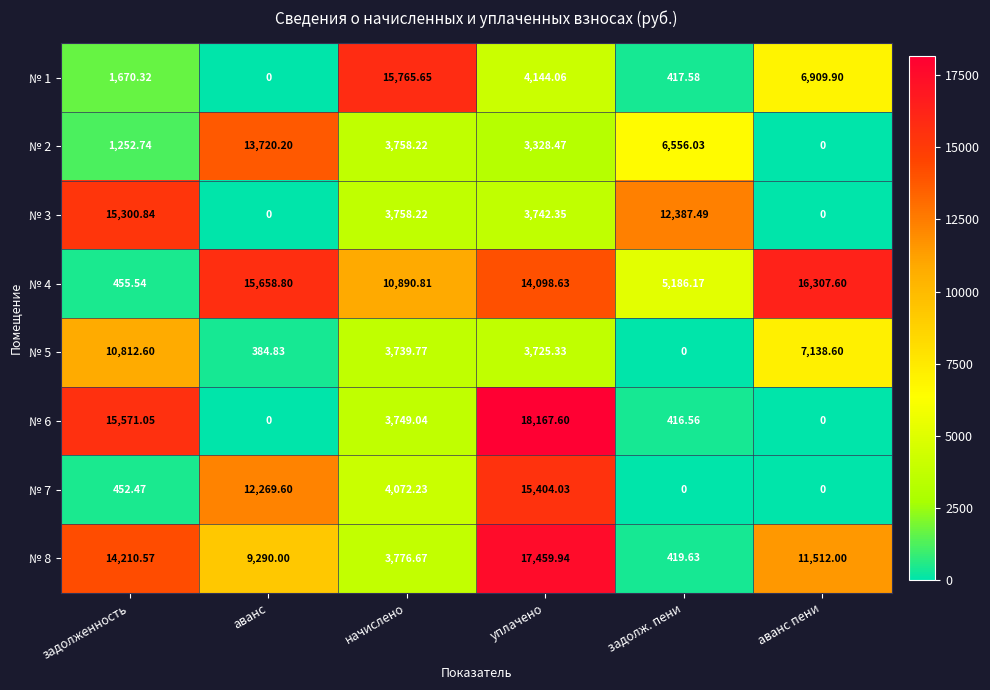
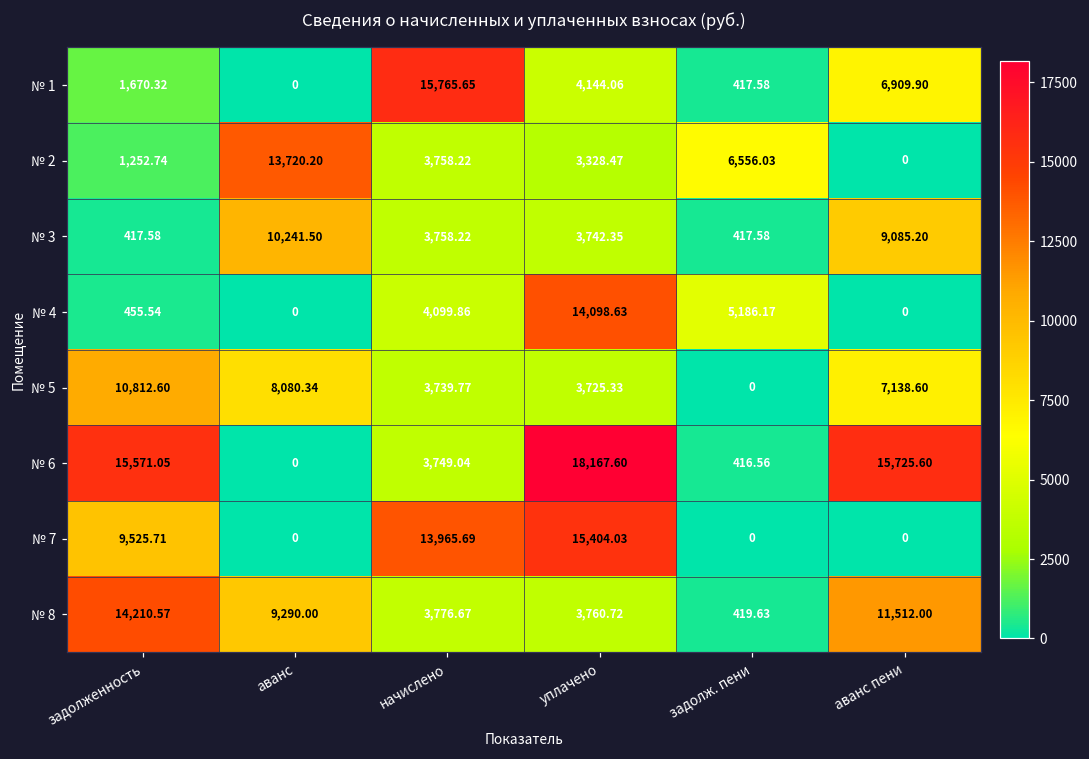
  {
    "№ 1": {
      "задолженность": "1,670.32",
      "аванс": "0",
      "начислено": "15,765.65",
      "уплачено": "4,144.06",
      "задолж. пени": "417.58",
      "аванс пени": "6,909.90"
    },
    "№ 2": {
      "задолженность": "1,252.74",
      "аванс": "13,720.20",
      "начислено": "3,758.22",
      "уплачено": "3,328.47",
      "задолж. пени": "6,556.03",
      "аванс пени": "0"
    },
    "№ 3": {
-     "задолженность": "15,300.84",
-     "аванс": "0",
+     "задолженность": "417.58",
+     "аванс": "10,241.50",
      "начислено": "3,758.22",
      "уплачено": "3,742.35",
-     "задолж. пени": "12,387.49",
-     "аванс пени": "0"
+     "задолж. пени": "417.58",
+     "аванс пени": "9,085.20"
    },
    "№ 4": {
      "задолженность": "455.54",
-     "аванс": "15,658.80",
-     "начислено": "10,890.81",
+     "аванс": "0",
+     "начислено": "4,099.86",
      "уплачено": "14,098.63",
      "задолж. пени": "5,186.17",
-     "аванс пени": "16,307.60"
+     "аванс пени": "0"
    },
    "№ 5": {
      "задолженность": "10,812.60",
-     "аванс": "384.83",
+     "аванс": "8,080.34",
      "начислено": "3,739.77",
      "уплачено": "3,725.33",
      "задолж. пени": "0",
      "аванс пени": "7,138.60"
    },
    "№ 6": {
      "задолженность": "15,571.05",
      "аванс": "0",
      "начислено": "3,749.04",
      "уплачено": "18,167.60",
      "задолж. пени": "416.56",
-     "аванс пени": "0"
+     "аванс пени": "15,725.60"
    },
    "№ 7": {
-     "задолженность": "452.47",
-     "аванс": "12,269.60",
-     "начислено": "4,072.23",
+     "задолженность": "9,525.71",
+     "аванс": "0",
+     "начислено": "13,965.69",
      "уплачено": "15,404.03",
      "задолж. пени": "0",
      "аванс пени": "0"
    },
    "№ 8": {
      "задолженность": "14,210.57",
      "аванс": "9,290.00",
      "начислено": "3,776.67",
-     "уплачено": "17,459.94",
+     "уплачено": "3,760.72",
      "задолж. пени": "419.63",
      "аванс пени": "11,512.00"
    }
  }
